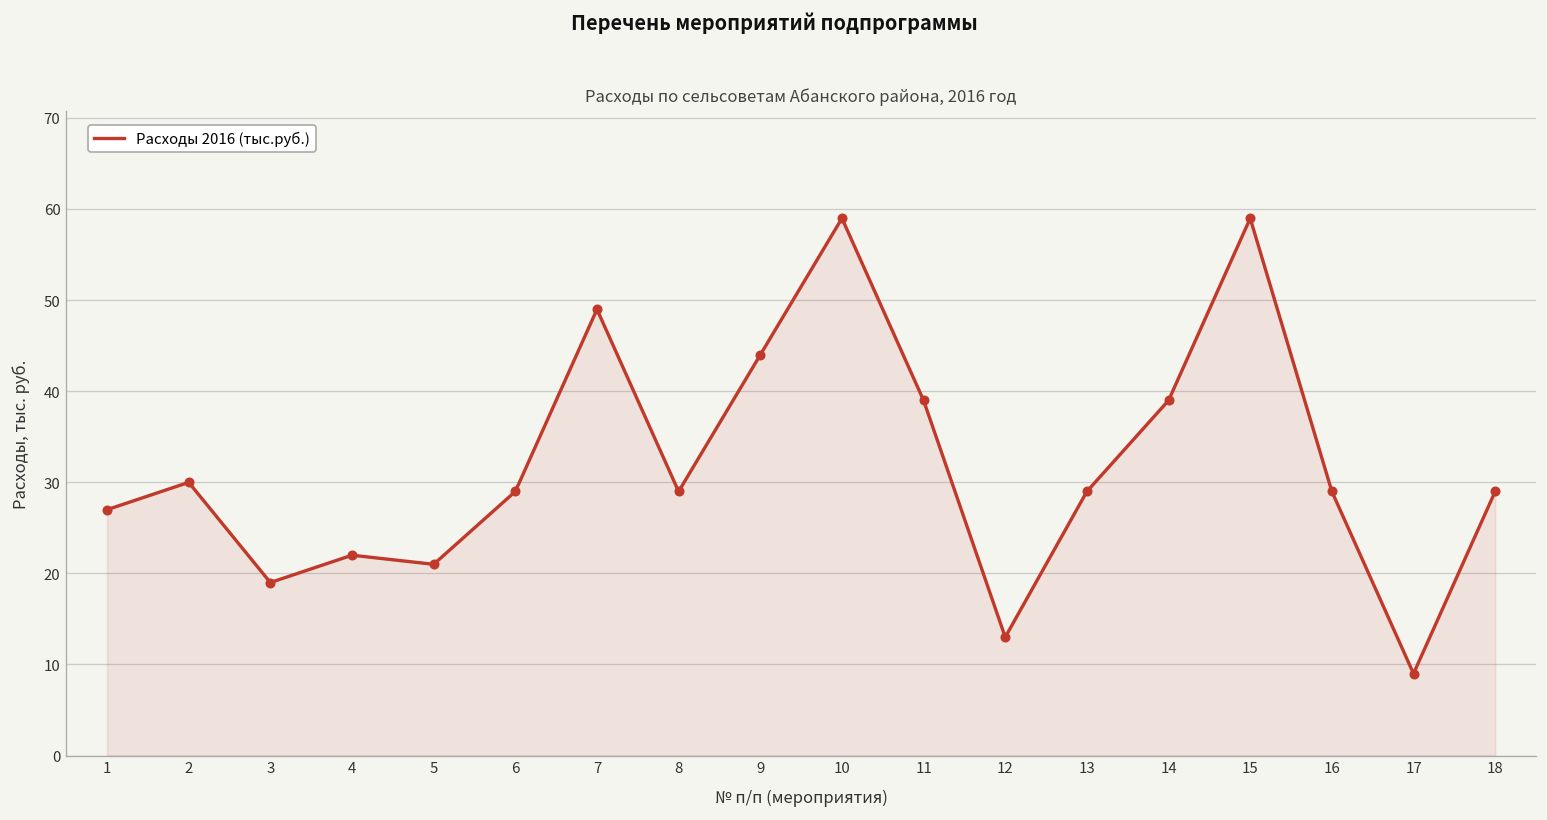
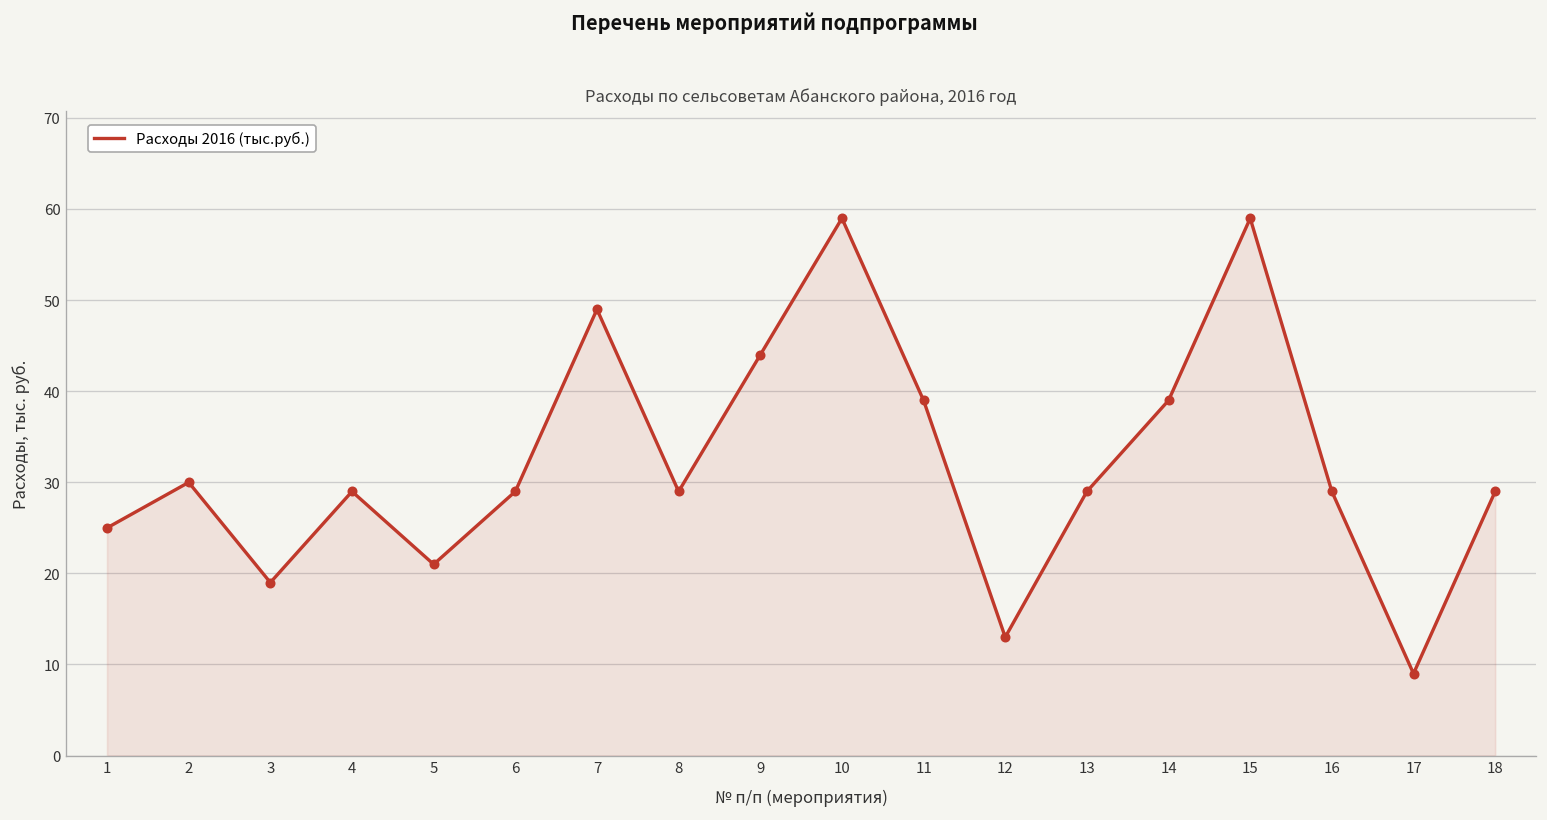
  {
-   "1": 27,
+   "1": 25,
    "2": 30,
    "3": 19,
-   "4": 22,
+   "4": 29,
    "5": 21,
    "6": 29,
    "7": 49,
    "8": 29,
    "9": 44,
    "10": 59,
    "11": 39,
    "12": 13,
    "13": 29,
    "14": 39,
    "15": 59,
    "16": 29,
    "17": 9,
    "18": 29
  }
